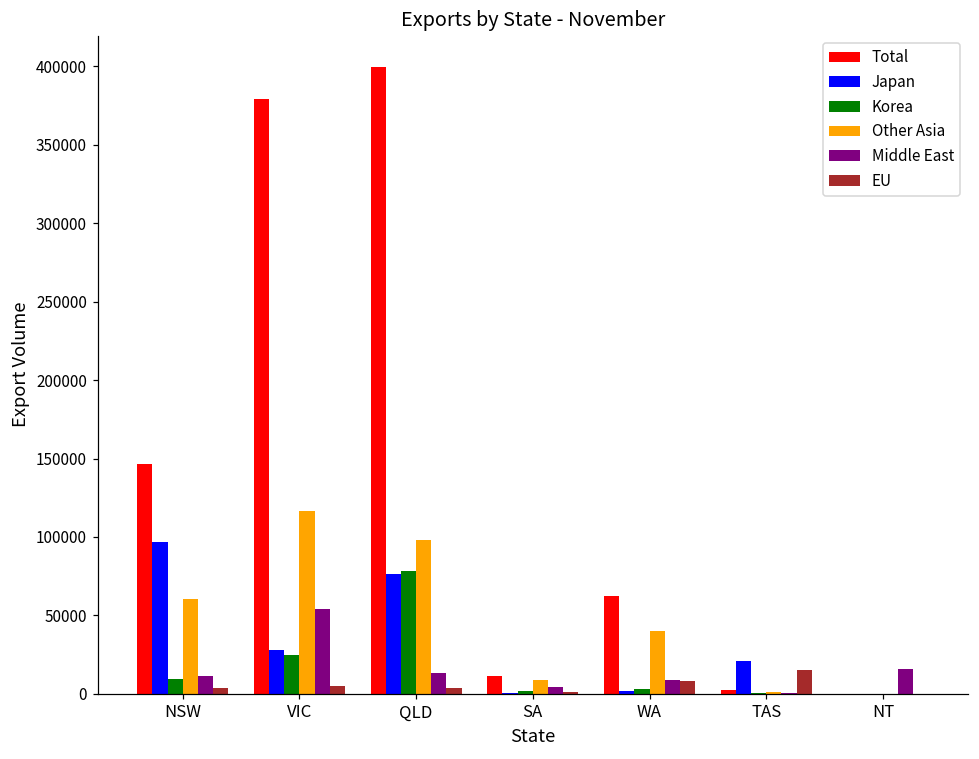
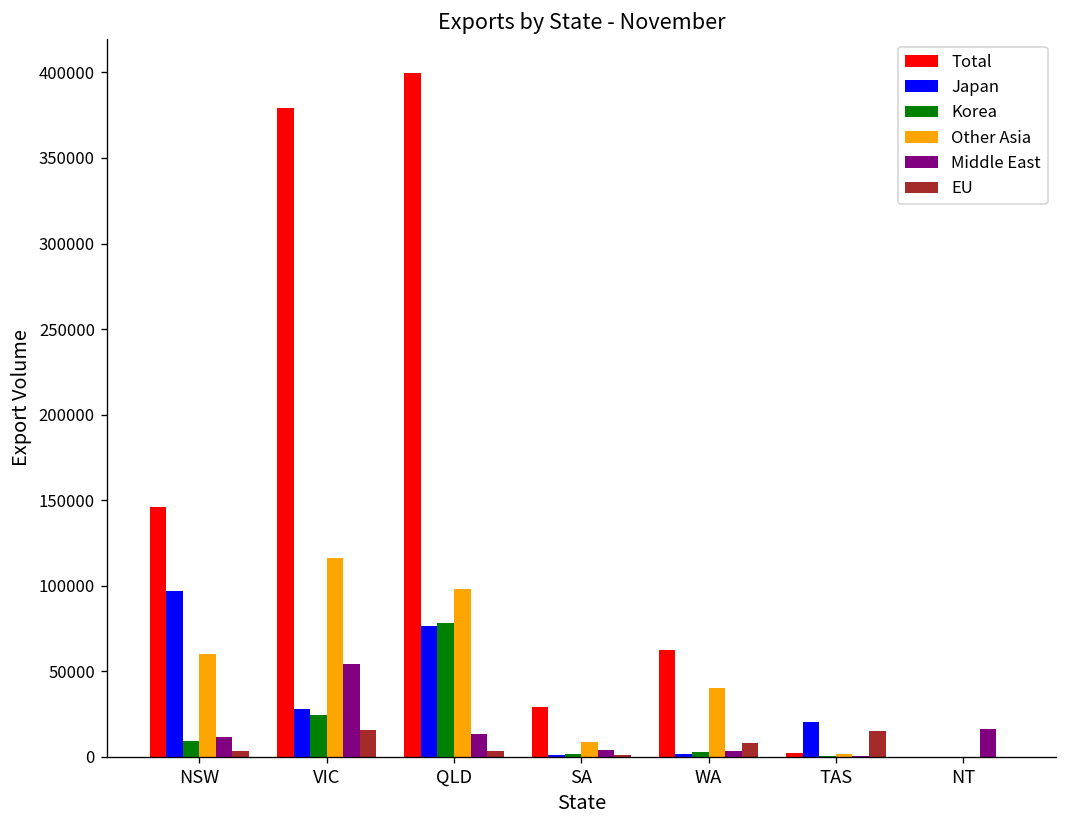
  {
    "Total": {
      "NSW": 146000,
      "VIC": 379000,
      "QLD": 400000,
-     "SA": 11000,
+     "SA": 29000,
      "WA": 62000,
      "TAS": 2000
    },
    "Japan": {
      "NSW": 97000,
      "VIC": 28000,
      "QLD": 76000,
      "WA": 2000,
      "TAS": 21000
    },
    "Korea": {
      "NSW": 9000,
      "VIC": 25000,
      "QLD": 78000,
      "SA": 2000,
      "WA": 3000
    },
    "Other Asia": {
      "NSW": 60000,
      "VIC": 116000,
      "QLD": 98000,
      "SA": 9000,
      "WA": 40000
    },
    "Middle East": {
      "NSW": 12000,
      "VIC": 54000,
      "QLD": 13000,
      "SA": 4000,
-     "WA": 9000,
+     "WA": 3000,
      "NT": 16000
    },
    "EU": {
      "NSW": 3000,
-     "VIC": 5000,
+     "VIC": 16000,
      "QLD": 4000,
      "WA": 8000,
      "TAS": 15000,
      "NT": 0
    }
  }
